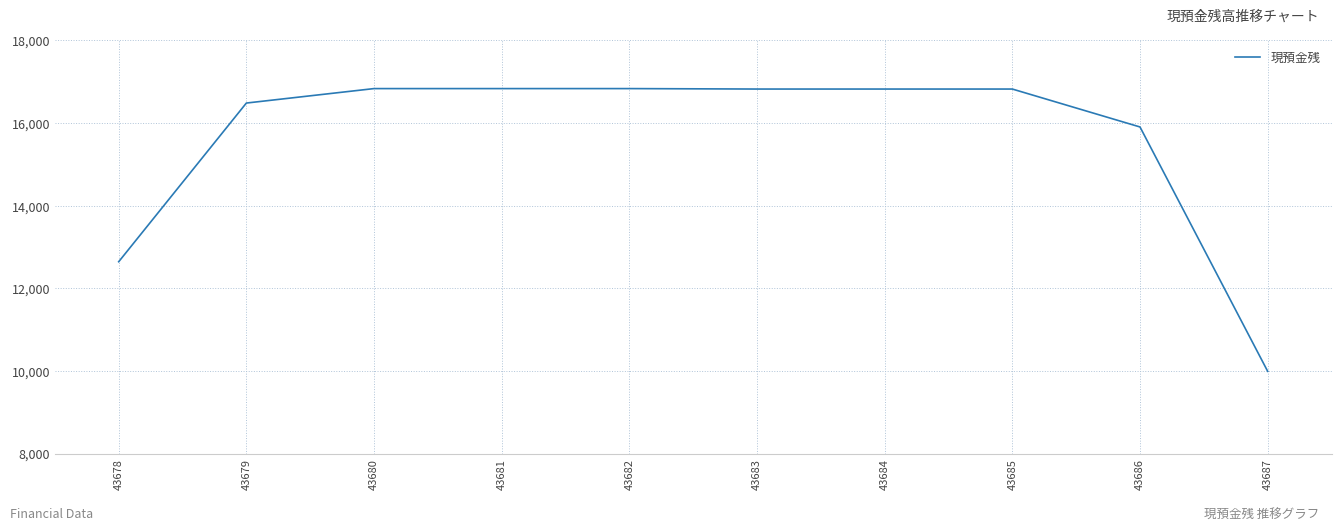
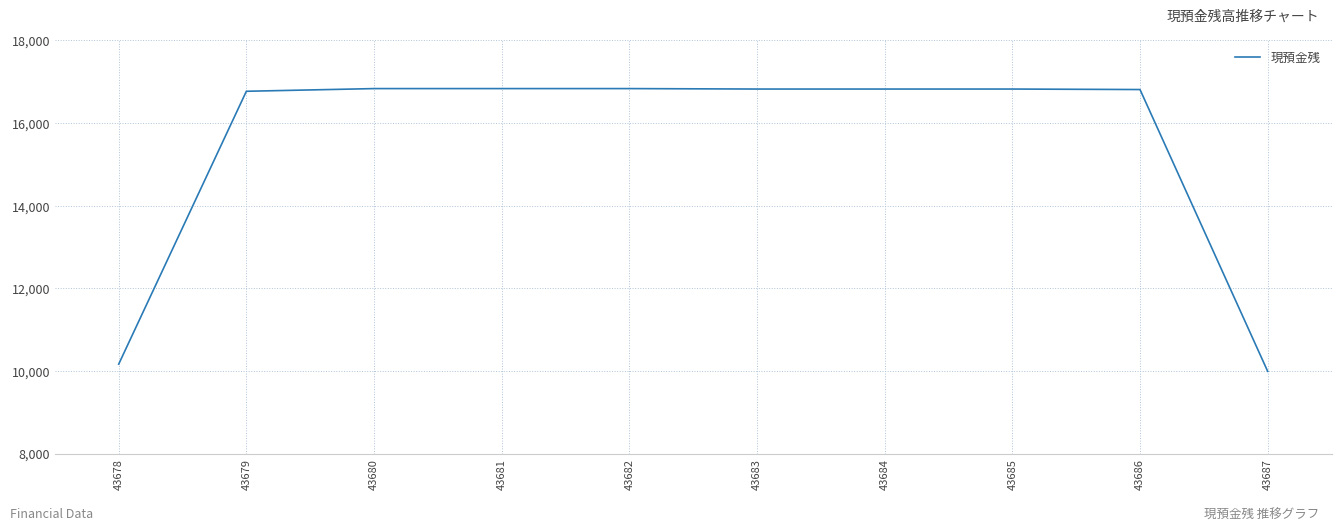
  {
-   "43678": "12,600",
-   "43679": "16,500",
+   "43678": "10,200",
+   "43679": "16,800",
    "43680": "16,800",
    "43681": "16,800",
    "43682": "16,800",
    "43683": "16,800",
    "43684": "16,800",
    "43685": "16,800",
-   "43686": "15,900",
+   "43686": "16,800",
    "43687": "10,000"
  }
